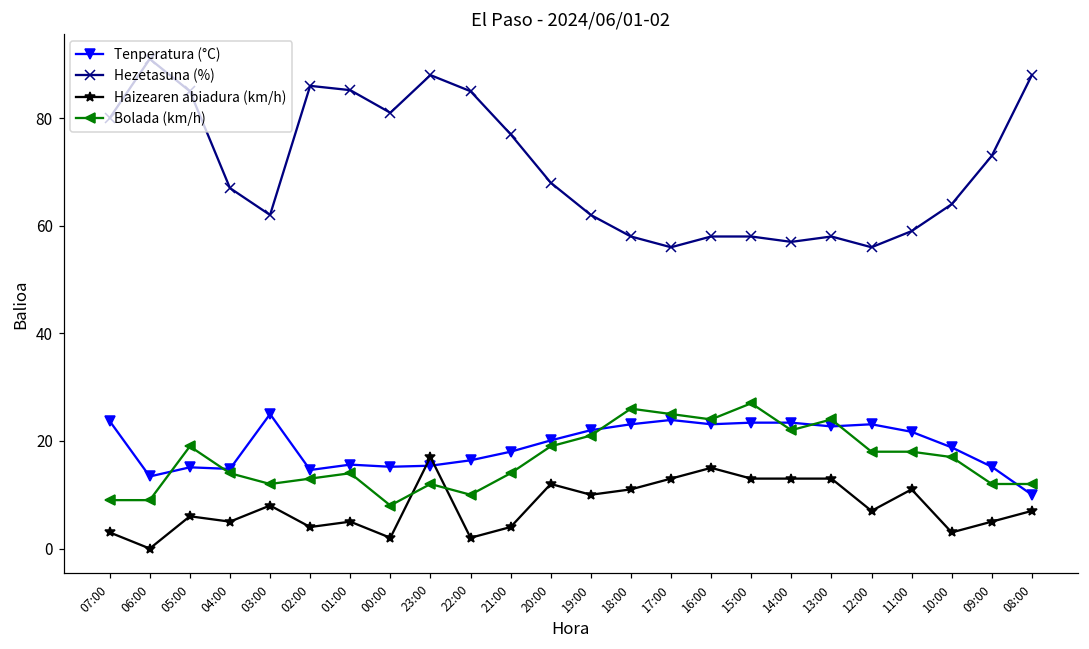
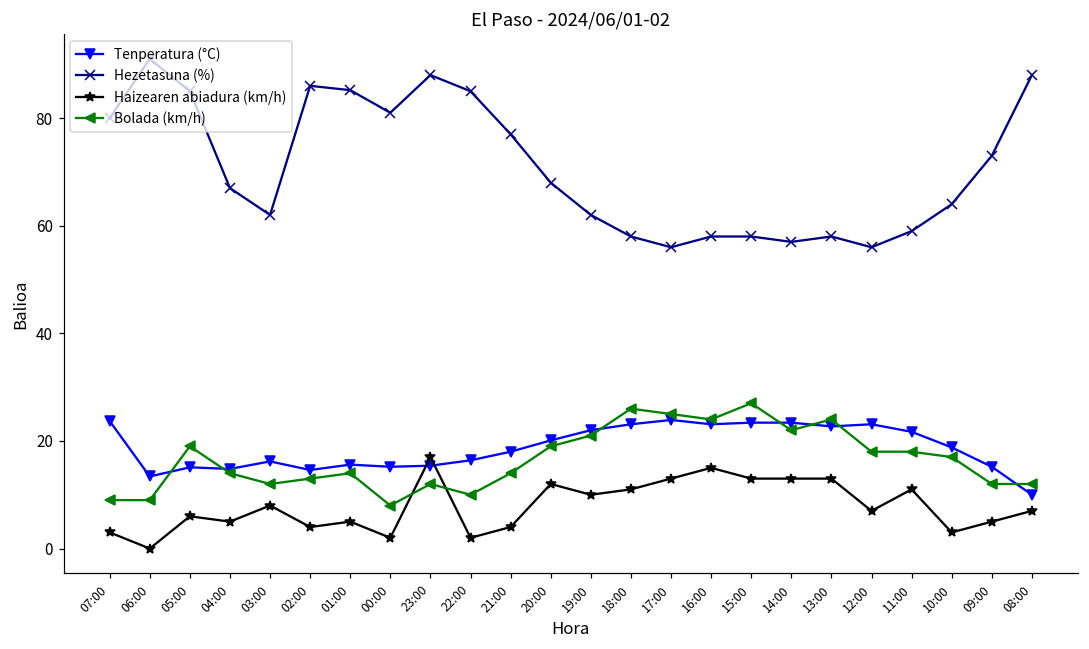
  {
    "Tenperatura (°C)": {
      "07:00": 24,
      "06:00": 13,
      "05:00": 15,
      "04:00": 15,
-     "03:00": 25,
+     "03:00": 16,
      "02:00": 15,
      "01:00": 16,
      "00:00": 15,
      "23:00": 15,
      "22:00": 16,
      "21:00": 18,
      "20:00": 20,
      "19:00": 22,
      "18:00": 23,
      "17:00": 24,
      "16:00": 23,
      "15:00": 23,
      "14:00": 23,
      "13:00": 23,
      "12:00": 23,
      "11:00": 22,
      "10:00": 19,
      "09:00": 15,
      "08:00": 10
    },
    "Hezetasuna (%)": {
      "04:00": 67,
      "03:00": 62,
      "02:00": 86,
      "01:00": 85,
      "00:00": 81,
      "23:00": 88,
      "22:00": 85,
      "21:00": 77,
      "20:00": 68,
      "19:00": 62,
      "18:00": 58,
      "17:00": 56,
      "16:00": 58,
      "15:00": 58,
      "14:00": 57,
      "13:00": 58,
      "12:00": 56,
      "11:00": 59,
      "10:00": 64,
      "09:00": 73,
      "08:00": 88
    },
    "Haizearen abiadura (km/h)": {
      "07:00": 3,
      "06:00": 0,
      "05:00": 6,
      "04:00": 5,
      "03:00": 8,
      "02:00": 4,
      "01:00": 5,
      "00:00": 2,
      "23:00": 17,
      "22:00": 2,
      "21:00": 4,
      "20:00": 12,
      "19:00": 10,
      "18:00": 11,
      "17:00": 13,
      "16:00": 15,
      "15:00": 13,
      "14:00": 13,
      "13:00": 13,
      "12:00": 7,
      "11:00": 11,
      "10:00": 3,
      "09:00": 5,
      "08:00": 7
    },
    "Bolada (km/h)": {
      "07:00": 9,
      "06:00": 9,
      "05:00": 19,
      "04:00": 14,
      "03:00": 12,
      "02:00": 13,
      "01:00": 14,
      "00:00": 8,
      "23:00": 12,
      "22:00": 10,
      "21:00": 14,
      "20:00": 19,
      "19:00": 21,
      "18:00": 26,
      "17:00": 25,
      "16:00": 24,
      "15:00": 27,
      "14:00": 22,
      "13:00": 24,
      "12:00": 18,
      "11:00": 18,
      "10:00": 17,
      "09:00": 12,
      "08:00": 12
    }
  }
